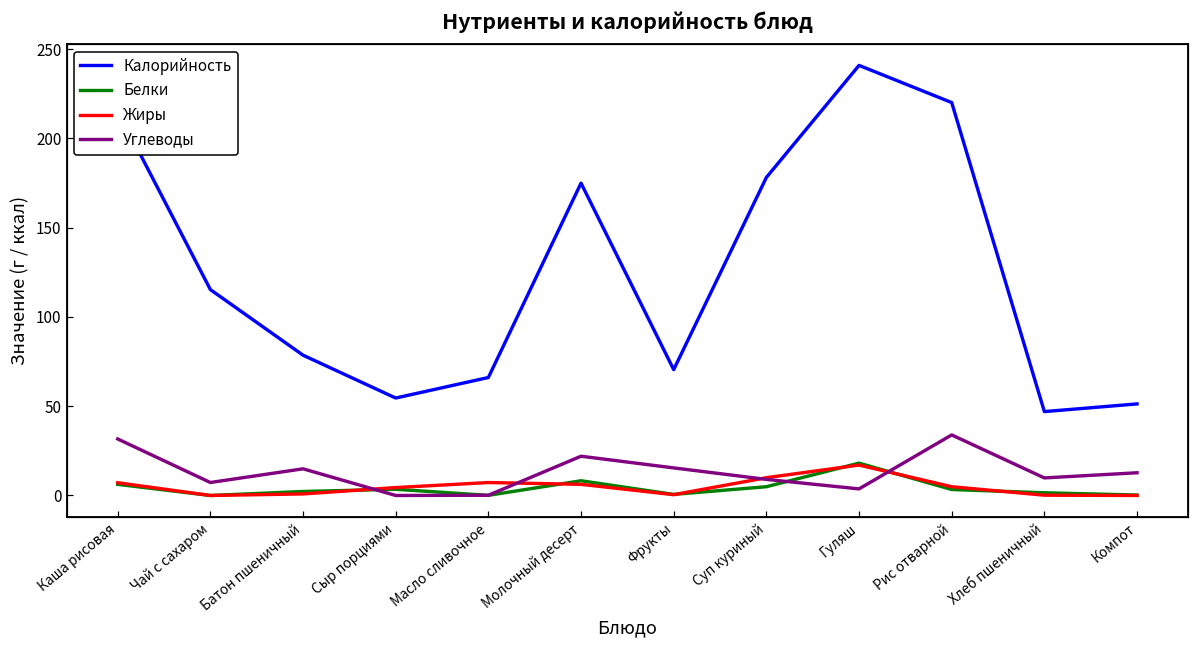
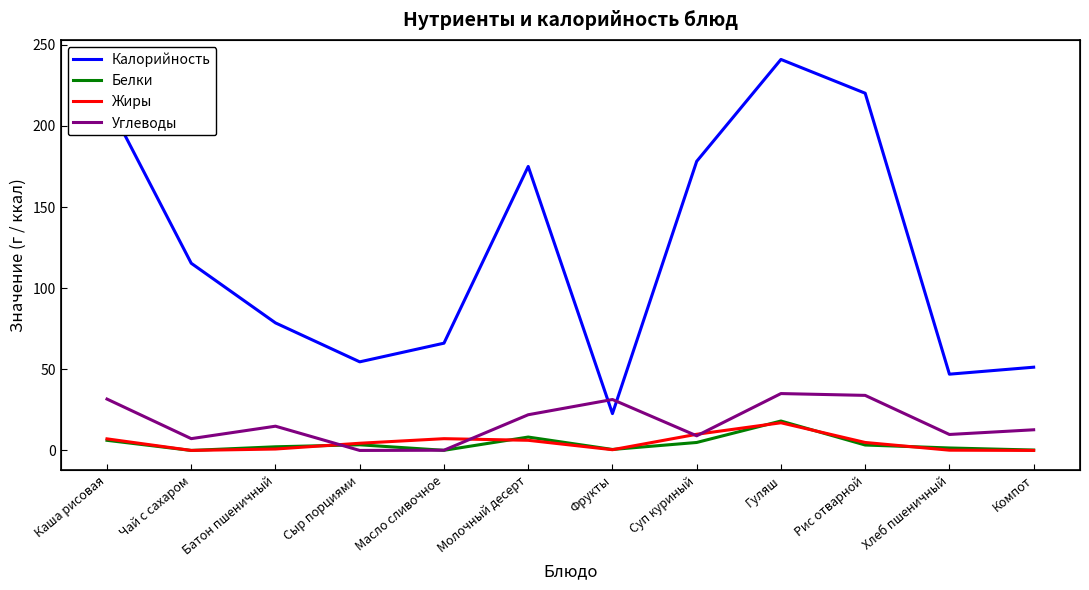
  {
    "Калорийность": {
      "Чай с сахаром": 115,
      "Батон пшеничный": 79,
      "Сыр порциями": 55,
      "Масло сливочное": 66,
      "Молочный десерт": 175,
-     "Фрукты": 71,
+     "Фрукты": 23,
      "Суп куриный": 178,
      "Гуляш": 241,
      "Рис отварной": 220,
      "Хлеб пшеничный": 47,
      "Компот": 51
    },
    "Белки": {
      "Молочный десерт": 8,
      "Суп куриный": 5
    },
    "Жиры": {
      "Масло сливочное": 7,
      "Молочный десерт": 6
    },
    "Углеводы": {
      "Каша рисовая": 32,
      "Чай с сахаром": 7,
      "Батон пшеничный": 15,
      "Сыр порциями": 0,
      "Молочный десерт": 22,
-     "Фрукты": 15,
-     "Гуляш": 4,
+     "Фрукты": 31,
+     "Гуляш": 35,
      "Рис отварной": 34,
      "Хлеб пшеничный": 10,
      "Компот": 13
    }
  }
